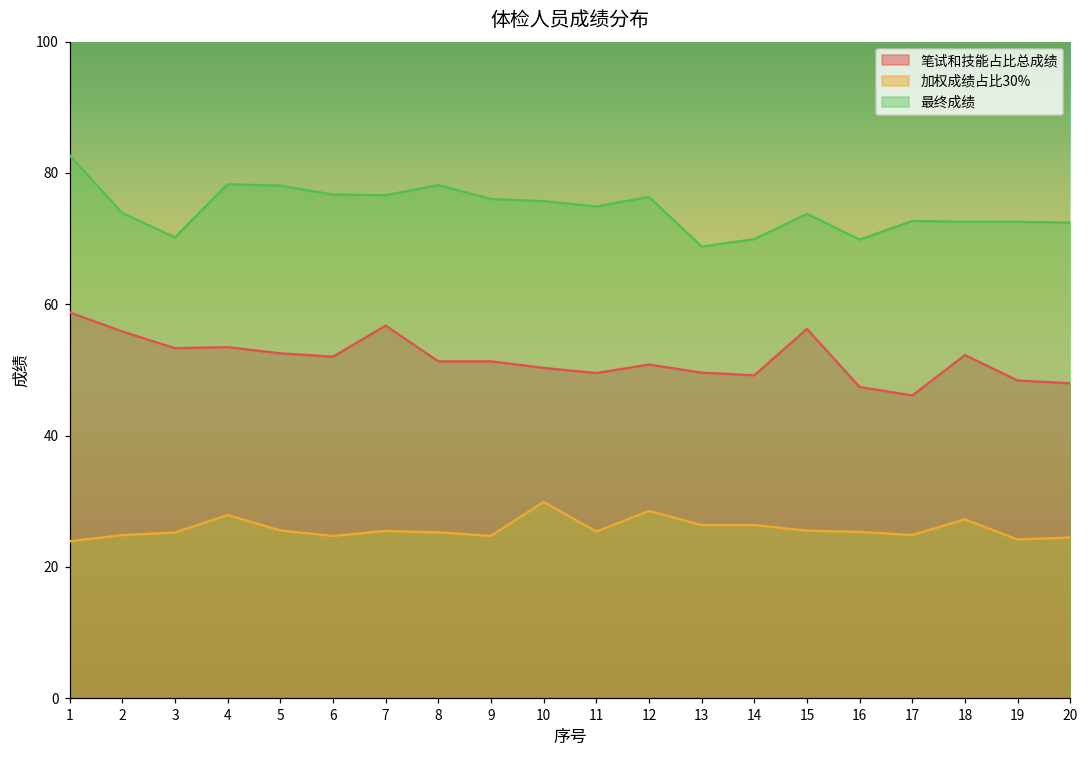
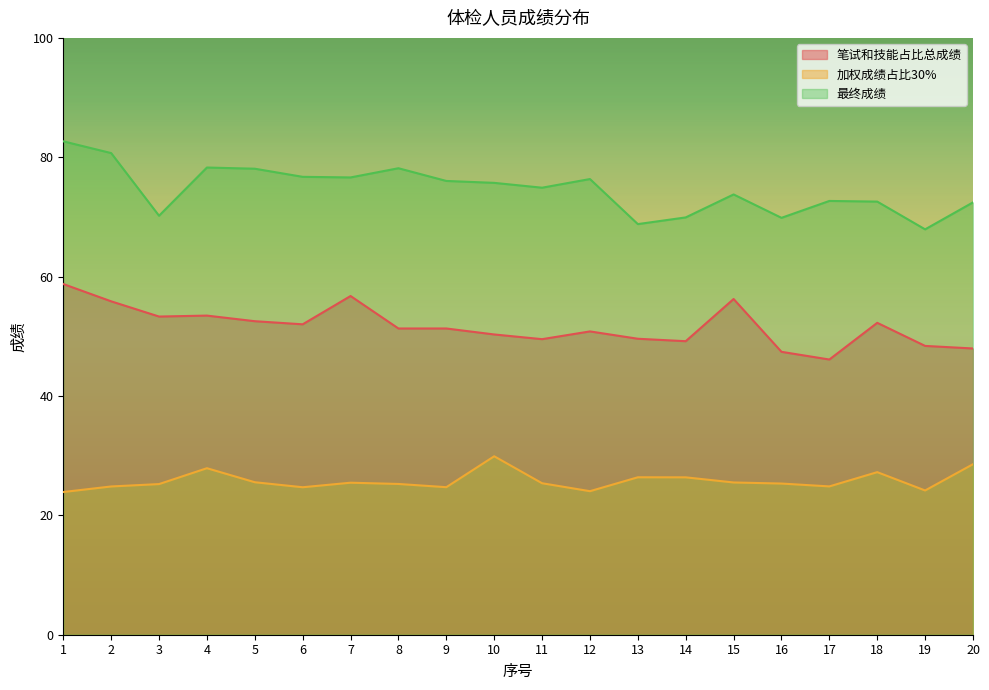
  {
    "笔试和技能占比总成绩": {
      "1": 59,
      "2": 56,
      "3": 53,
      "4": 53,
      "5": 53,
      "6": 52,
      "7": 57,
      "8": 51,
      "9": 51,
      "10": 50,
      "11": 50,
      "12": 51,
      "13": 50,
      "14": 49,
      "15": 56,
      "16": 47,
      "17": 46,
      "18": 52,
      "19": 48,
      "20": 48
    },
    "加权成绩占比30%": {
      "1": 24,
      "2": 25,
      "3": 25,
      "4": 28,
      "5": 26,
      "6": 25,
      "7": 25,
      "8": 25,
      "9": 25,
      "10": 30,
      "11": 25,
-     "12": 29,
+     "12": 24,
      "13": 26,
      "14": 26,
      "15": 26,
      "16": 25,
      "17": 25,
      "18": 27,
      "19": 24,
-     "20": 24
+     "20": 29
    },
    "最终成绩": {
      "1": 83,
-     "2": 74,
+     "2": 81,
      "3": 70,
      "4": 78,
      "5": 78,
      "6": 77,
      "7": 77,
      "8": 78,
      "9": 76,
      "10": 76,
      "11": 75,
      "12": 76,
      "13": 69,
      "14": 70,
      "15": 74,
      "16": 70,
      "17": 73,
      "18": 73,
-     "19": 73,
+     "19": 68,
      "20": 72
    }
  }
